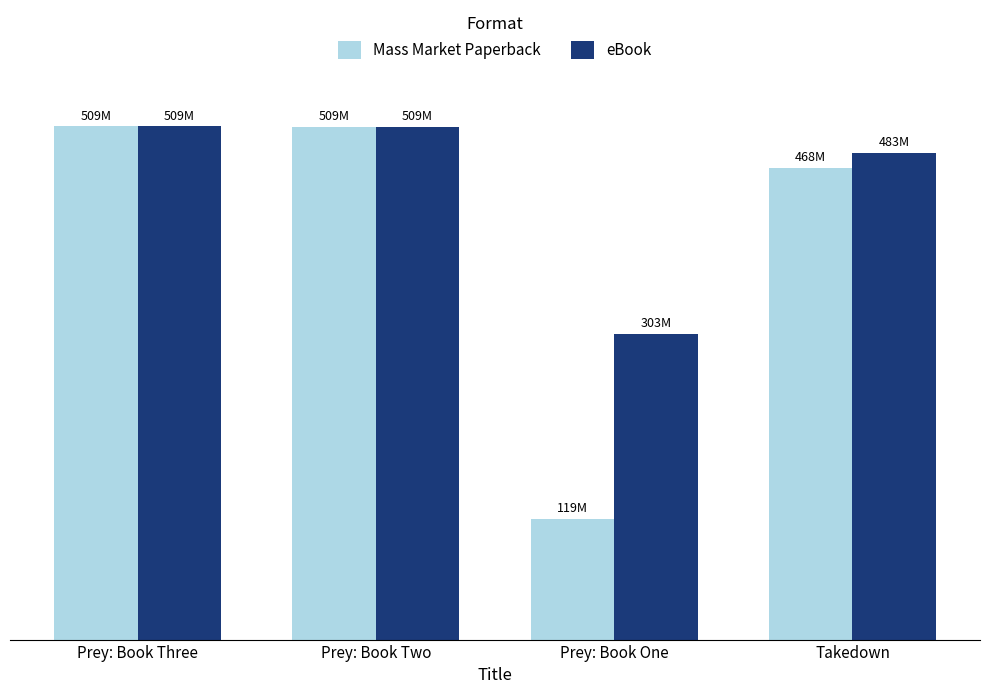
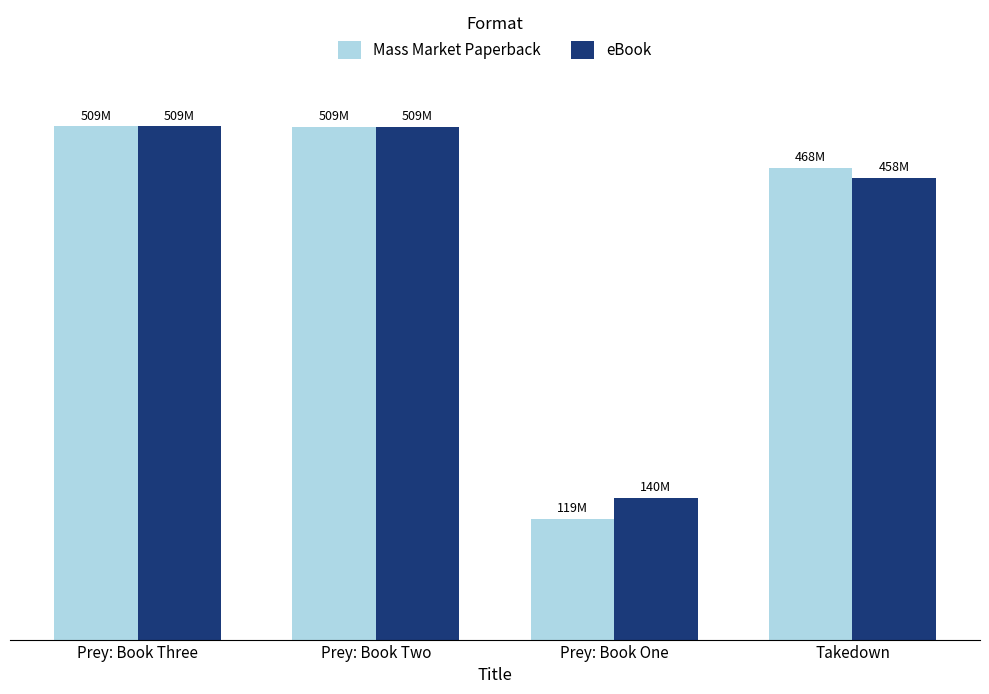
  {
    "Mass Market Paperback": {
      "Prey: Book Three": "509M",
      "Prey: Book Two": "509M",
      "Prey: Book One": "119M",
      "Takedown": "468M"
    },
    "eBook": {
      "Prey: Book Three": "509M",
      "Prey: Book Two": "509M",
-     "Prey: Book One": "303M",
-     "Takedown": "483M"
+     "Prey: Book One": "140M",
+     "Takedown": "458M"
    }
  }
